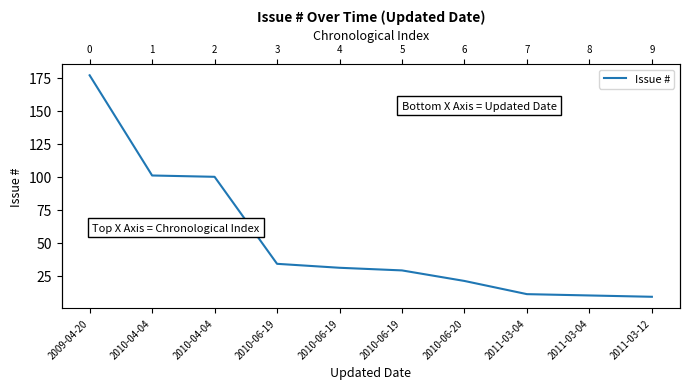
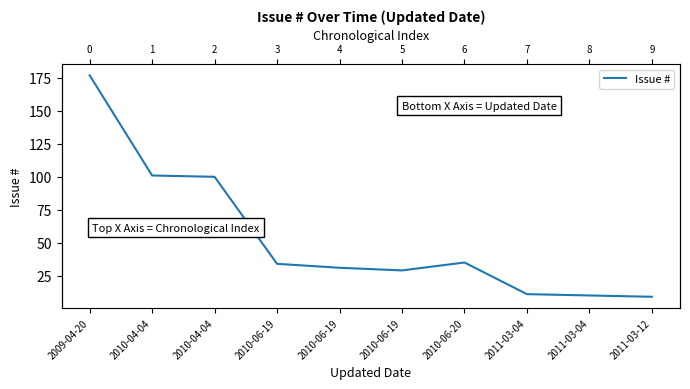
  {
    "2009-04-20": 177,
-   "2010-06-20": 21,
+   "2010-06-20": 35,
    "2011-03-12": 9
  }
